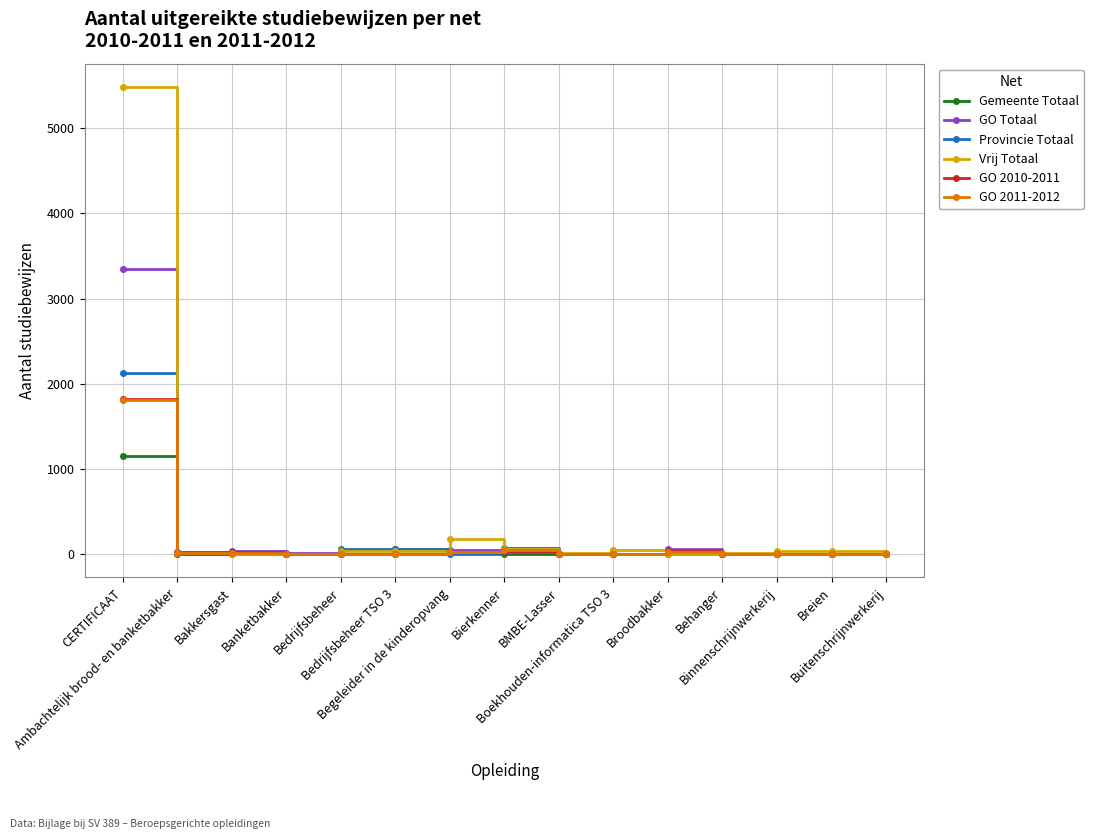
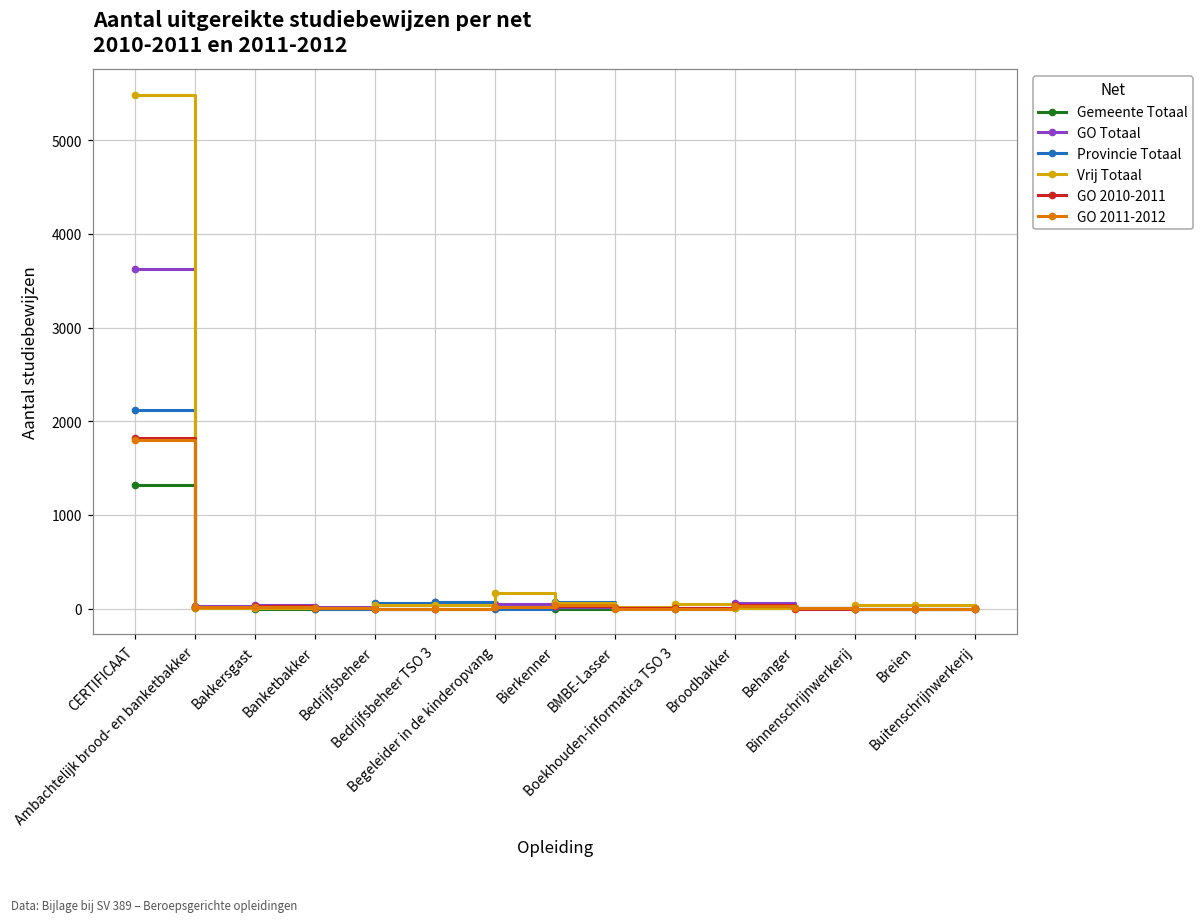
  {
    "Gemeente Totaal": {
-     "CERTIFICAAT": 1200
+     "CERTIFICAAT": 1300
    },
    "GO Totaal": {
-     "CERTIFICAAT": 3400
+     "CERTIFICAAT": 3600
    },
    "Provincie Totaal": {
      "CERTIFICAAT": 2100
    }
  }
